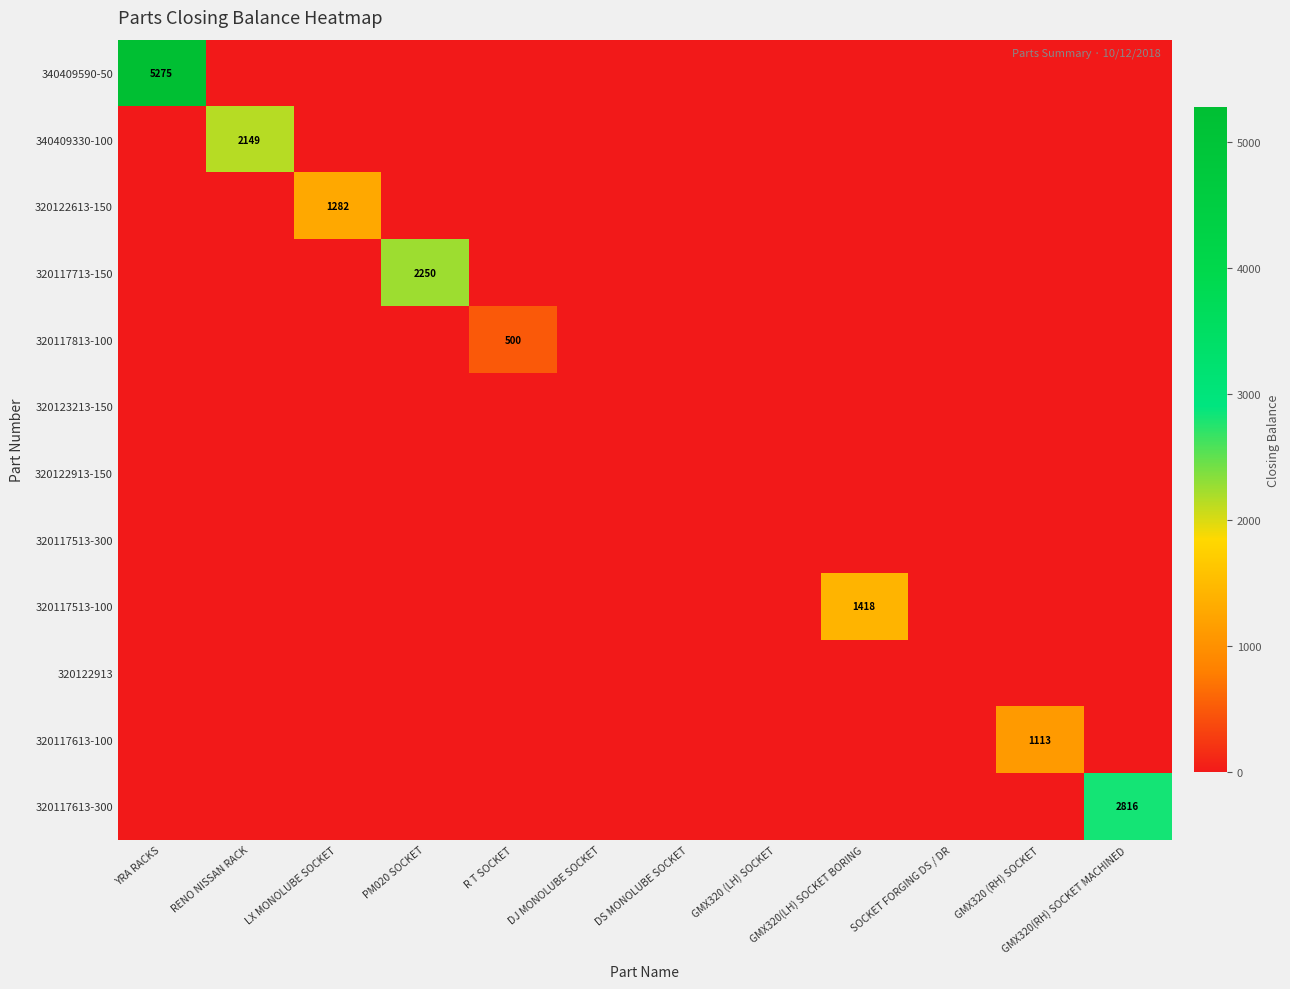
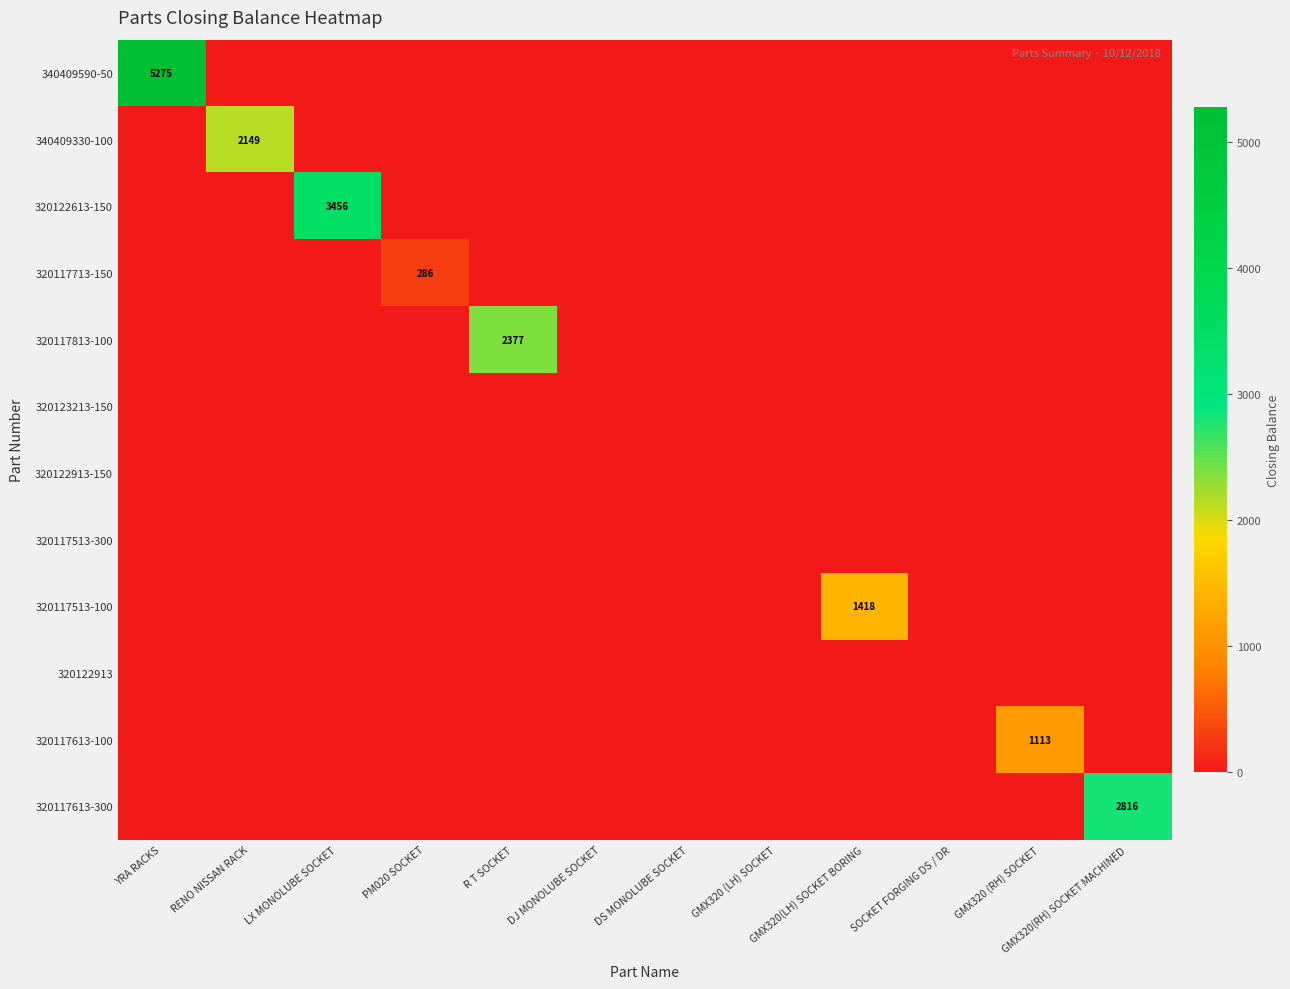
  {
    "340409590-50": {
      "YRA RACKS": 5275
    },
    "340409330-100": {
      "RENO NISSAN RACK": 2149
    },
    "320122613-150": {
-     "LX MONOLUBE SOCKET": 1282
+     "LX MONOLUBE SOCKET": 3456
    },
    "320117713-150": {
-     "PM020 SOCKET": 2250
+     "PM020 SOCKET": 286
    },
    "320117813-100": {
-     "R T SOCKET": 500
+     "R T SOCKET": 2377
    },
    "320117513-100": {
      "GMX320(LH) SOCKET BORING": 1418
    },
    "320117613-100": {
      "GMX320 (RH) SOCKET": 1113
    },
    "320117613-300": {
      "GMX320(RH) SOCKET MACHINED": 2816
    }
  }
